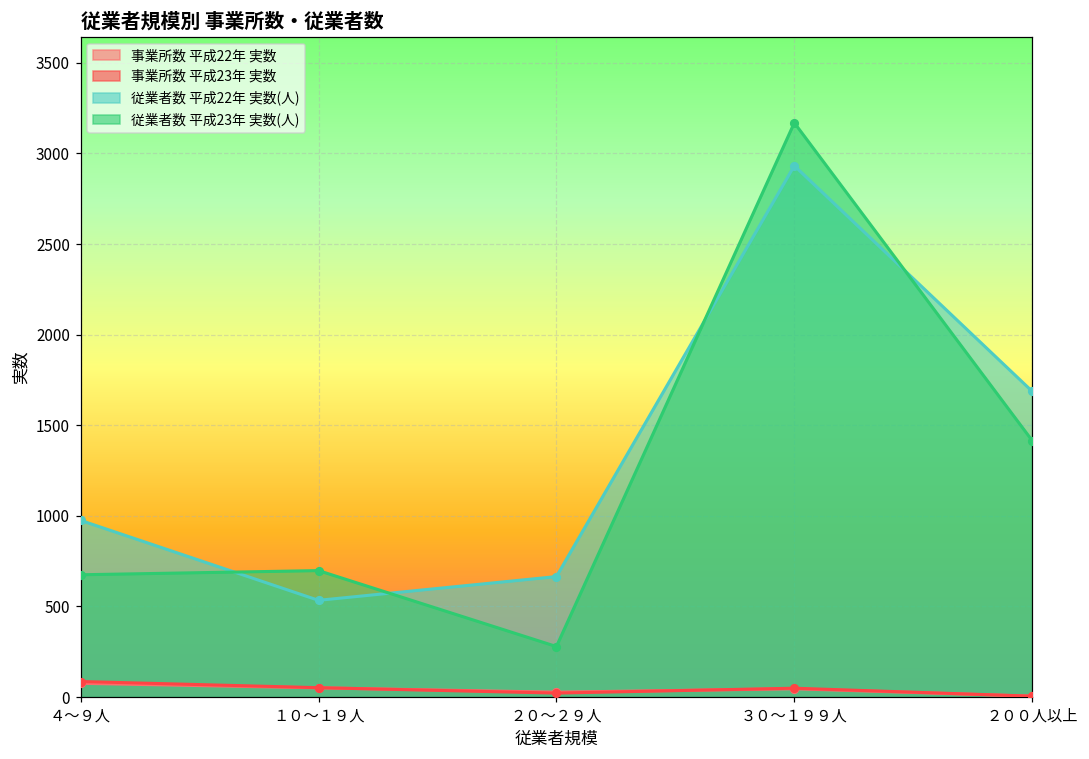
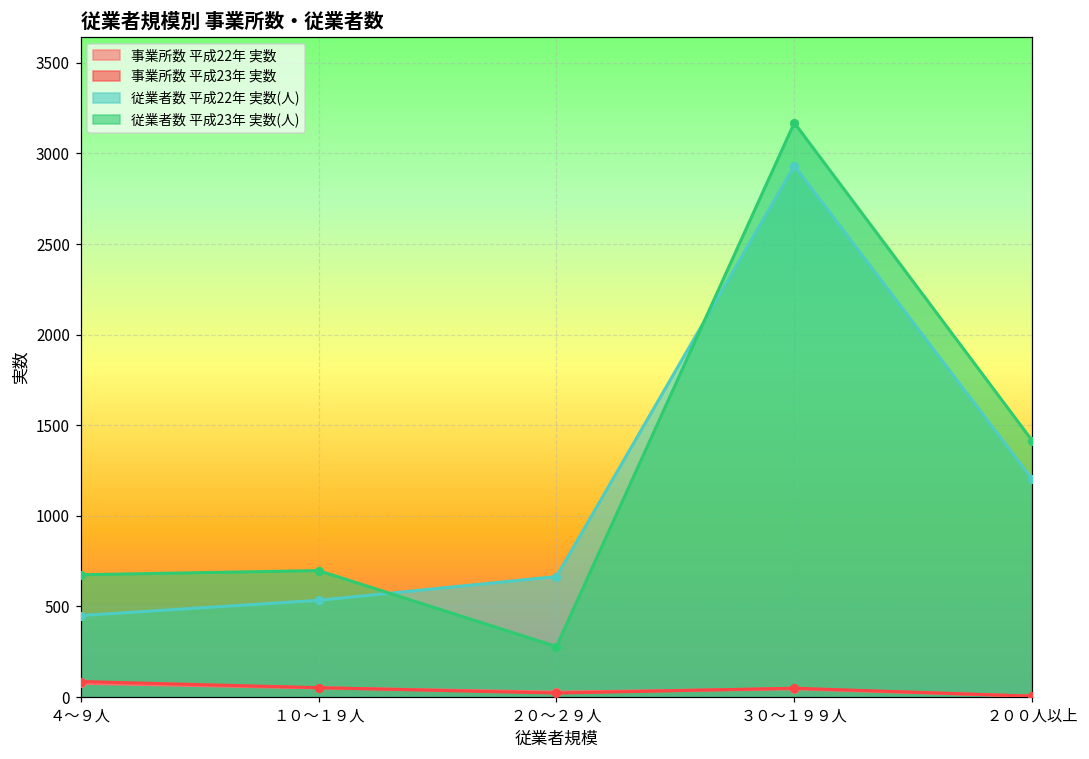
  {
    "従業者数 平成22年 実数(人)": {
-     "４～９人": 980,
+     "４～９人": 450,
      "１０～１９人": 530,
      "２０～２９人": 670,
      "３０～１９９人": 2930,
-     "２００人以上": 1690
+     "２００人以上": 1200
    },
    "従業者数 平成23年 実数(人)": {
      "４～９人": 680,
      "１０～１９人": 700,
      "２０～２９人": 280,
      "３０～１９９人": 3170,
      "２００人以上": 1420
    }
  }
